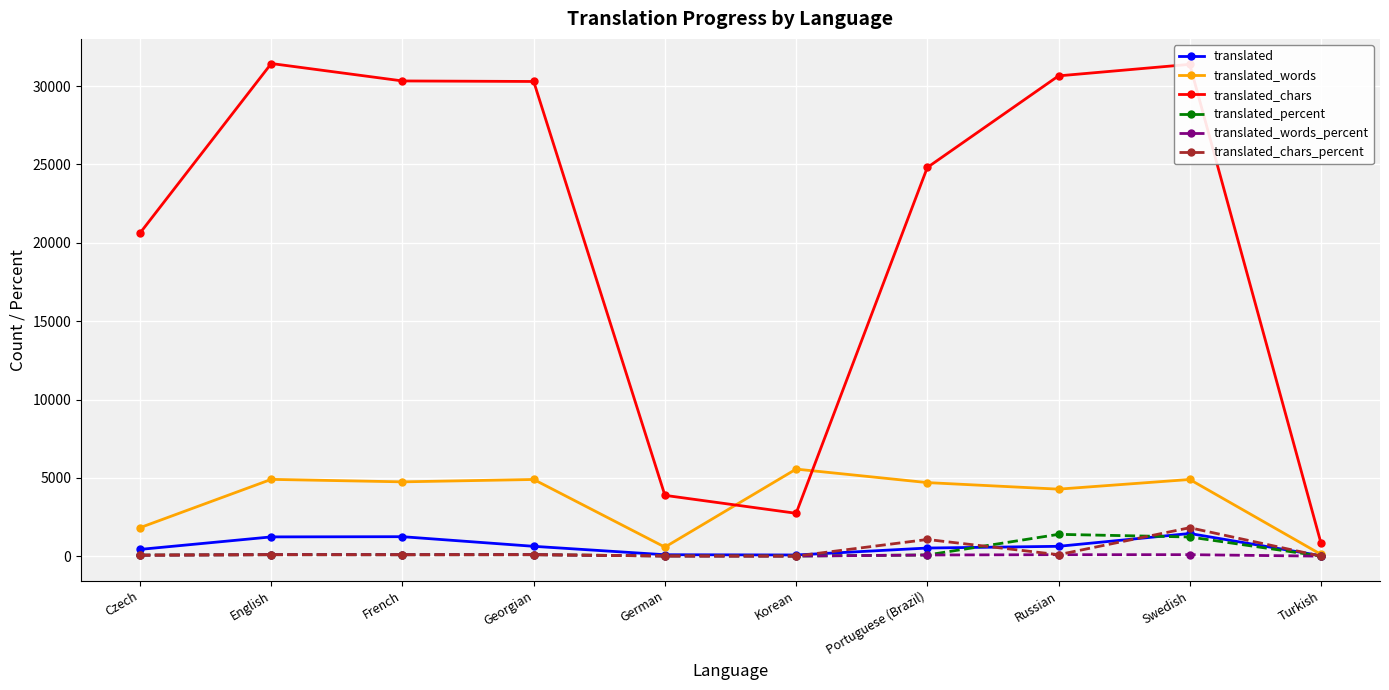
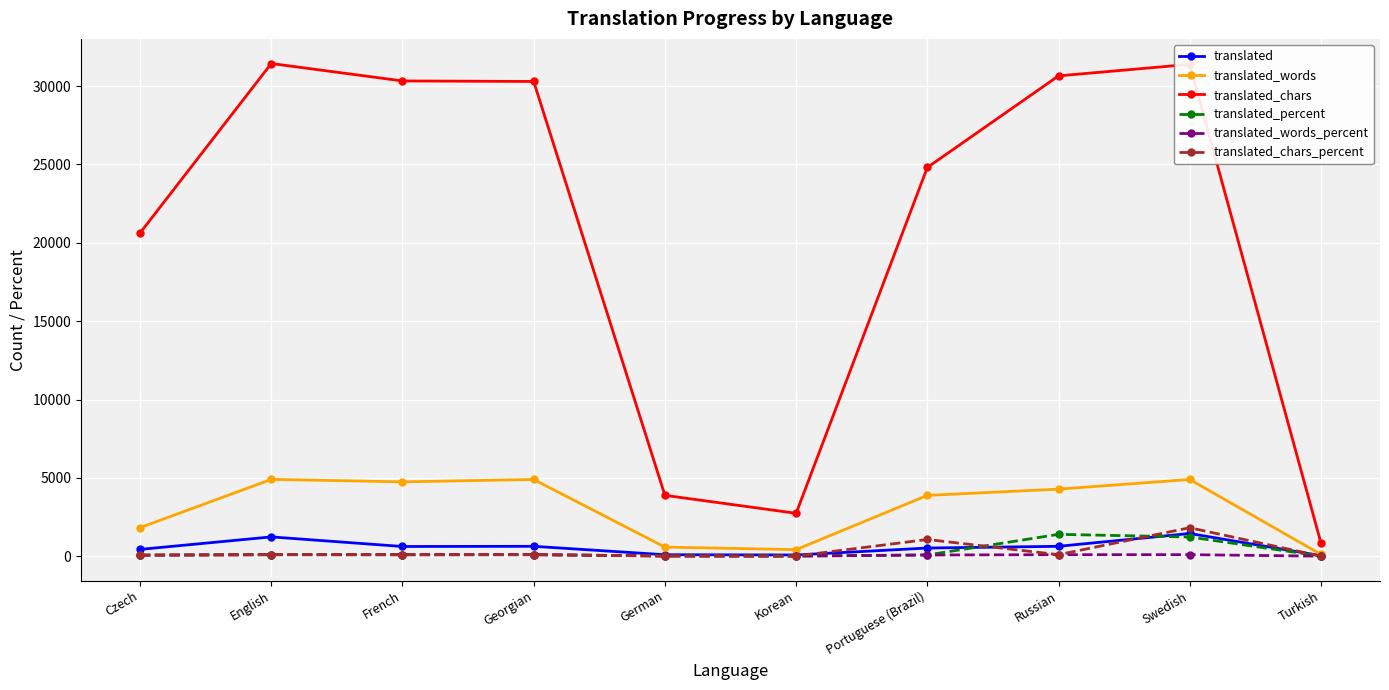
  {
    "translated": {
      "Czech": 400,
      "English": 1200,
-     "French": 1200,
+     "French": 600,
      "Georgian": 600,
      "Portuguese (Brazil)": 500,
      "Russian": 600,
      "Swedish": 1500
    },
    "translated_words": {
      "Czech": 1800,
      "English": 4900,
      "French": 4700,
      "Georgian": 4900,
      "German": 600,
-     "Korean": 5600,
-     "Portuguese (Brazil)": 4700,
+     "Korean": 400,
+     "Portuguese (Brazil)": 3900,
      "Russian": 4300,
      "Swedish": 4900
    },
    "translated_chars": {
      "Czech": 20600,
      "English": 31400,
      "French": 30300,
      "Georgian": 30300,
      "German": 3900,
      "Korean": 2700,
      "Portuguese (Brazil)": 24800,
      "Russian": 30700,
      "Turkish": 800
    },
    "translated_percent": {
      "Russian": 1400,
      "Swedish": 1200
    },
    "translated_words_percent": {
      "Swedish": 100
    },
    "translated_chars_percent": {
      "Portuguese (Brazil)": 1100,
      "Swedish": 1800
    }
  }
